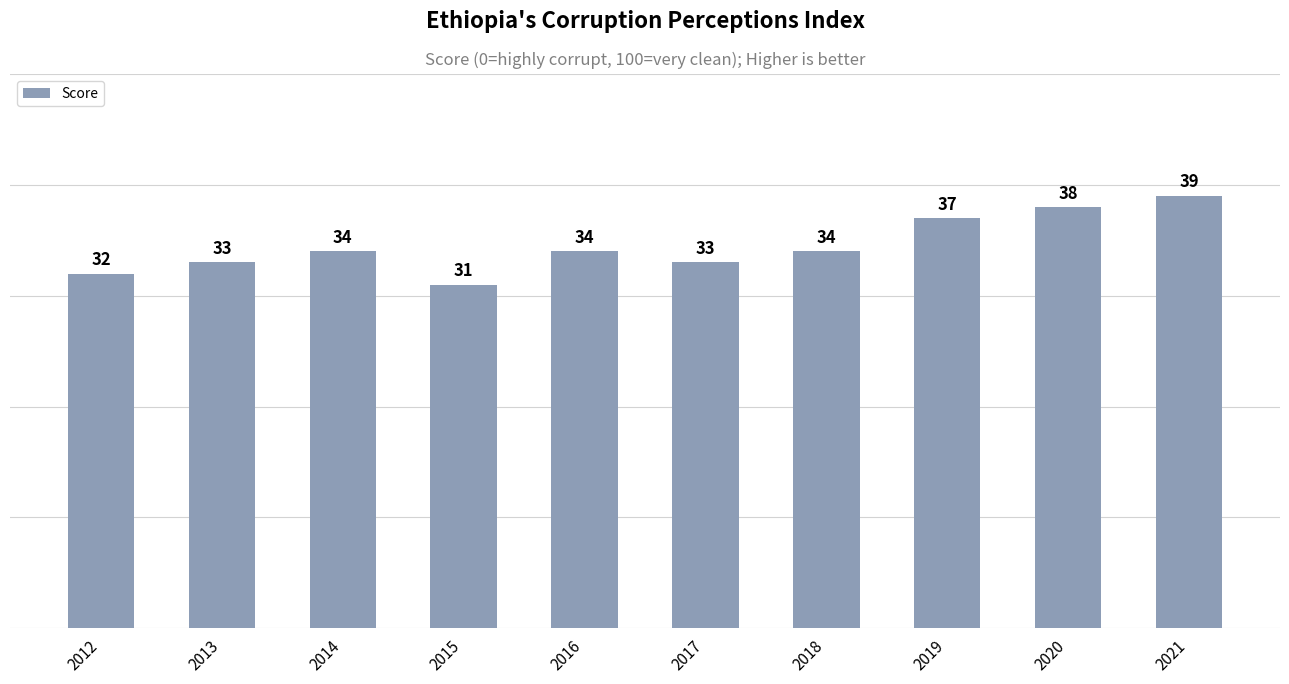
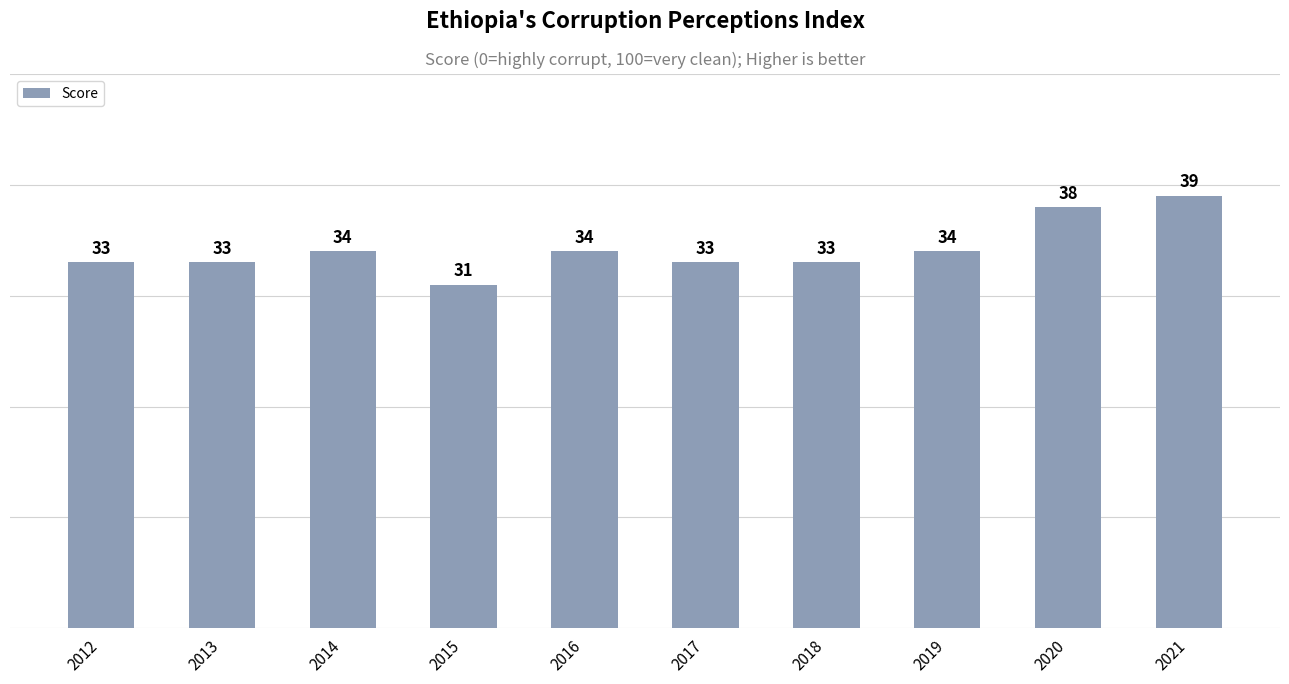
  {
-   "2012": 32,
+   "2012": 33,
    "2013": 33,
    "2014": 34,
    "2015": 31,
    "2016": 34,
    "2017": 33,
-   "2018": 34,
-   "2019": 37,
+   "2018": 33,
+   "2019": 34,
    "2020": 38,
    "2021": 39
  }
